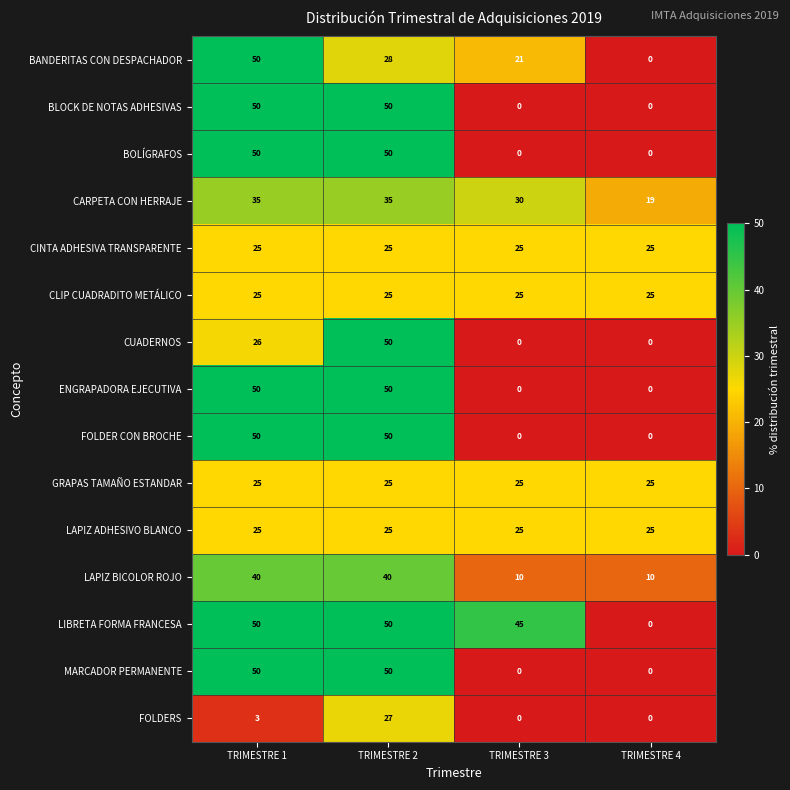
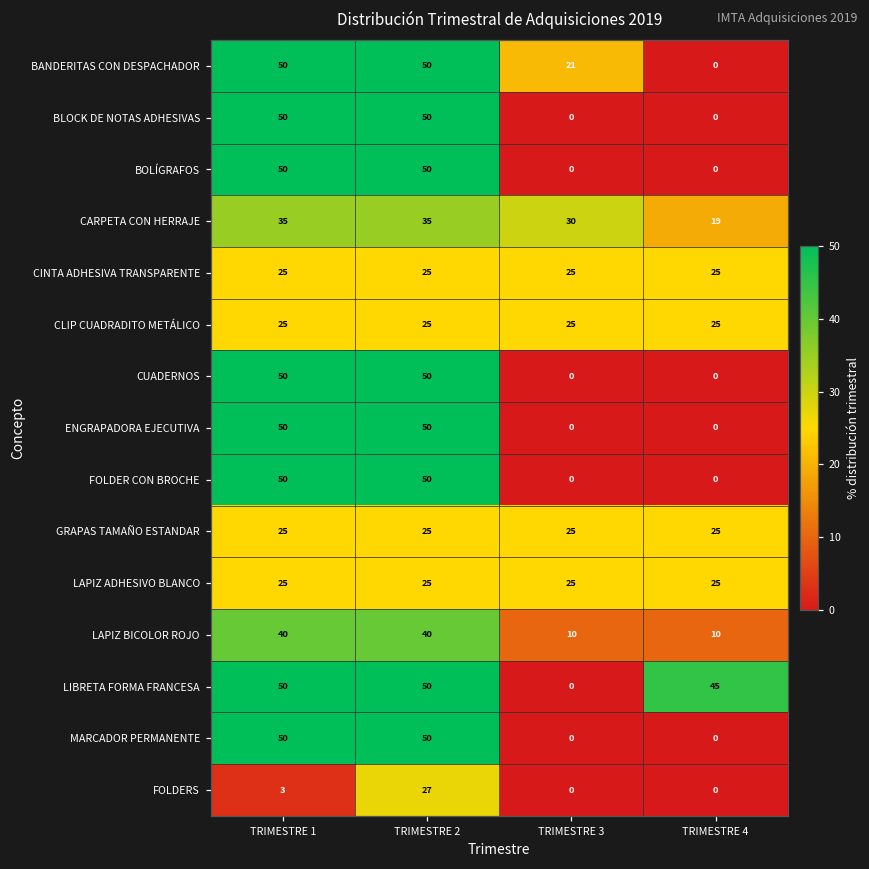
  {
    "BANDERITAS CON DESPACHADOR": {
      "TRIMESTRE 1": 50,
-     "TRIMESTRE 2": 28,
+     "TRIMESTRE 2": 50,
      "TRIMESTRE 3": 21,
      "TRIMESTRE 4": 0
    },
    "BLOCK DE NOTAS ADHESIVAS": {
      "TRIMESTRE 1": 50,
      "TRIMESTRE 2": 50,
      "TRIMESTRE 3": 0,
      "TRIMESTRE 4": 0
    },
    "BOLÍGRAFOS": {
      "TRIMESTRE 1": 50,
      "TRIMESTRE 2": 50,
      "TRIMESTRE 3": 0,
      "TRIMESTRE 4": 0
    },
    "CARPETA CON HERRAJE": {
      "TRIMESTRE 1": 35,
      "TRIMESTRE 2": 35,
      "TRIMESTRE 3": 30,
      "TRIMESTRE 4": 19
    },
    "CINTA ADHESIVA TRANSPARENTE": {
      "TRIMESTRE 1": 25,
      "TRIMESTRE 2": 25,
      "TRIMESTRE 3": 25,
      "TRIMESTRE 4": 25
    },
    "CLIP CUADRADITO METÁLICO": {
      "TRIMESTRE 1": 25,
      "TRIMESTRE 2": 25,
      "TRIMESTRE 3": 25,
      "TRIMESTRE 4": 25
    },
    "CUADERNOS": {
-     "TRIMESTRE 1": 26,
+     "TRIMESTRE 1": 50,
      "TRIMESTRE 2": 50,
      "TRIMESTRE 3": 0,
      "TRIMESTRE 4": 0
    },
    "ENGRAPADORA EJECUTIVA": {
      "TRIMESTRE 1": 50,
      "TRIMESTRE 2": 50,
      "TRIMESTRE 3": 0,
      "TRIMESTRE 4": 0
    },
    "FOLDER CON BROCHE": {
      "TRIMESTRE 1": 50,
      "TRIMESTRE 2": 50,
      "TRIMESTRE 3": 0,
      "TRIMESTRE 4": 0
    },
    "GRAPAS TAMAÑO ESTANDAR": {
      "TRIMESTRE 1": 25,
      "TRIMESTRE 2": 25,
      "TRIMESTRE 3": 25,
      "TRIMESTRE 4": 25
    },
    "LAPIZ ADHESIVO BLANCO": {
      "TRIMESTRE 1": 25,
      "TRIMESTRE 2": 25,
      "TRIMESTRE 3": 25,
      "TRIMESTRE 4": 25
    },
    "LAPIZ BICOLOR ROJO": {
      "TRIMESTRE 1": 40,
      "TRIMESTRE 2": 40,
      "TRIMESTRE 3": 10,
      "TRIMESTRE 4": 10
    },
    "LIBRETA FORMA FRANCESA": {
      "TRIMESTRE 1": 50,
      "TRIMESTRE 2": 50,
-     "TRIMESTRE 3": 45,
-     "TRIMESTRE 4": 0
+     "TRIMESTRE 3": 0,
+     "TRIMESTRE 4": 45
    },
    "MARCADOR PERMANENTE": {
      "TRIMESTRE 1": 50,
      "TRIMESTRE 2": 50,
      "TRIMESTRE 3": 0,
      "TRIMESTRE 4": 0
    },
    "FOLDERS": {
      "TRIMESTRE 1": 3,
      "TRIMESTRE 2": 27,
      "TRIMESTRE 3": 0,
      "TRIMESTRE 4": 0
    }
  }
